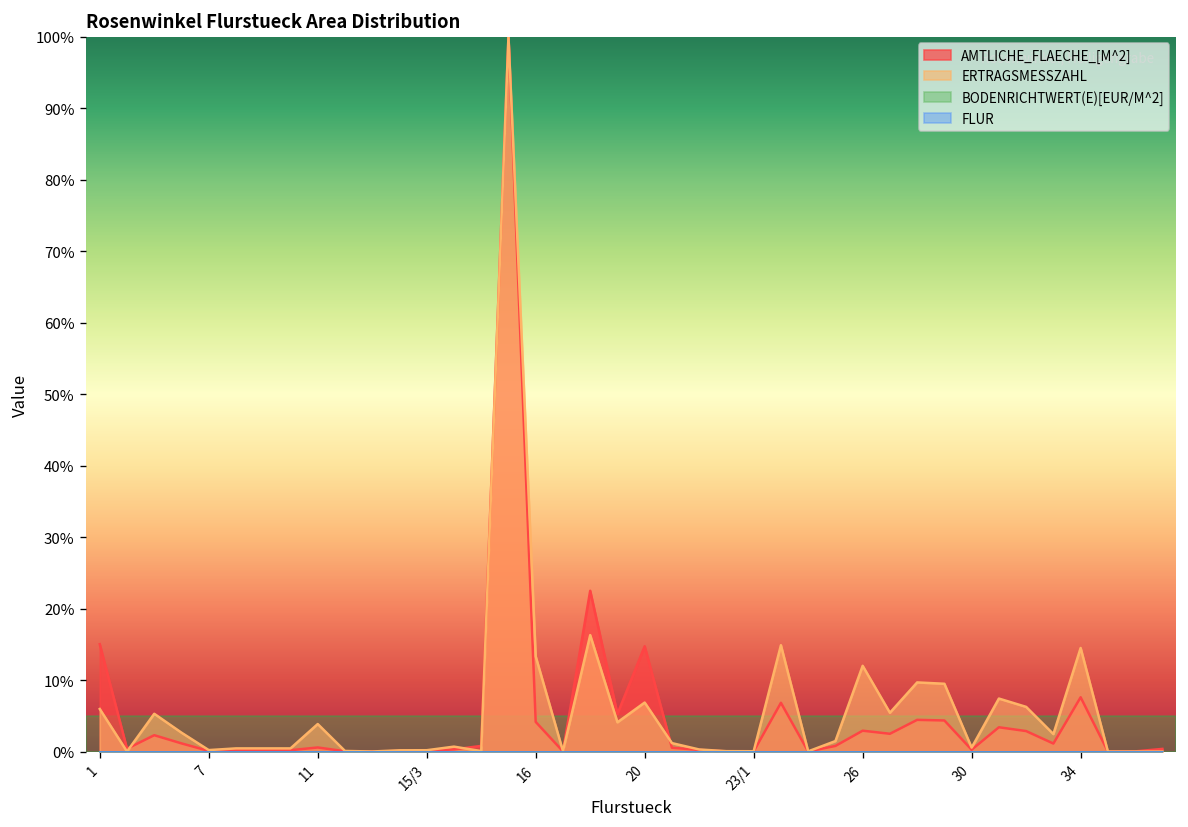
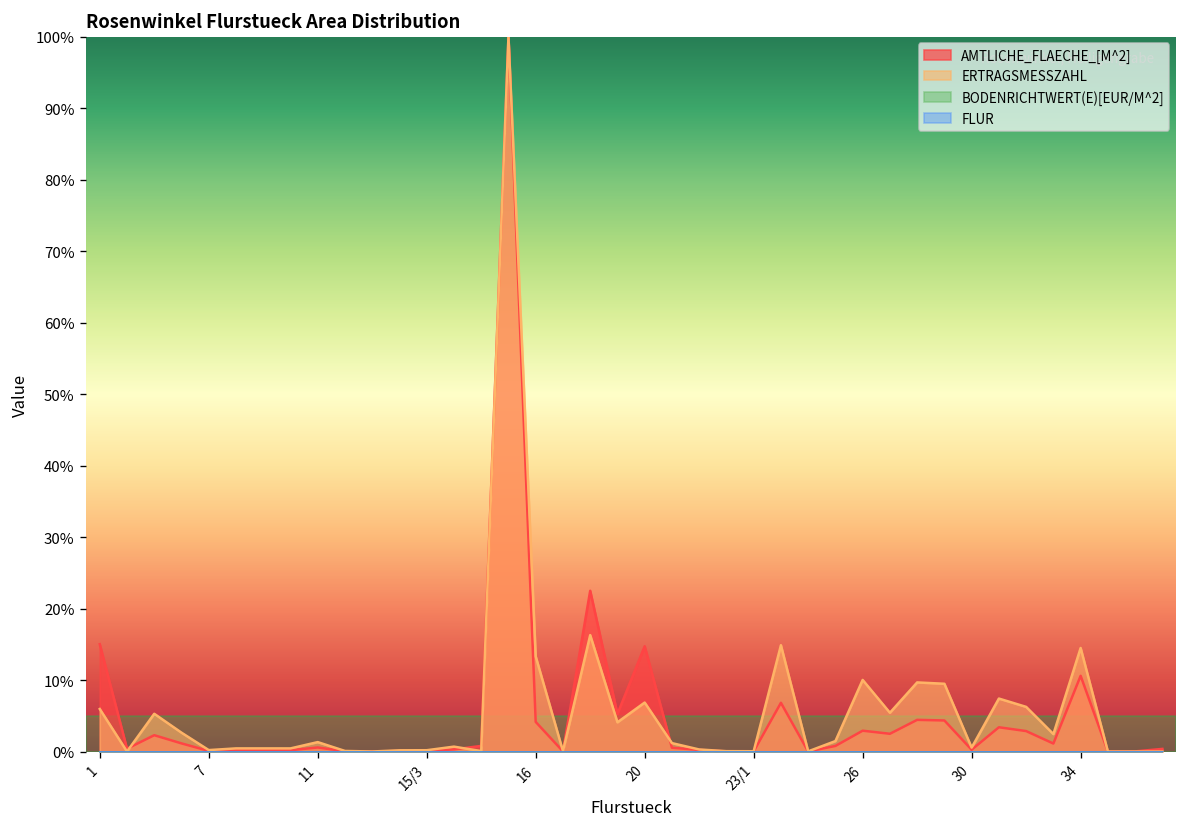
  {
    "AMTLICHE_FLAECHE_[M^2]": {
      "1": "15%",
      "11": "1%",
      "16": "4%",
      "20": "15%",
      "26": "3%",
-     "34": "8%"
+     "34": "11%"
    },
    "ERTRAGSMESSZAHL": {
      "1": "6%",
-     "11": "4%",
+     "11": "1%",
      "16": "13%",
      "20": "7%",
-     "26": "12%",
+     "26": "10%",
      "34": "14%"
    },
    "FLUR": {
      "1": "0%",
      "11": "0%",
      "16": "0%",
      "20": "0%",
      "26": "0%",
      "34": "0%"
    }
  }
